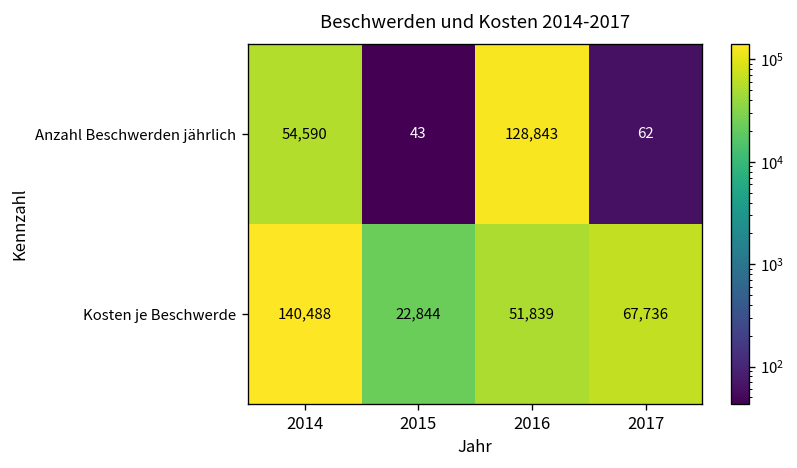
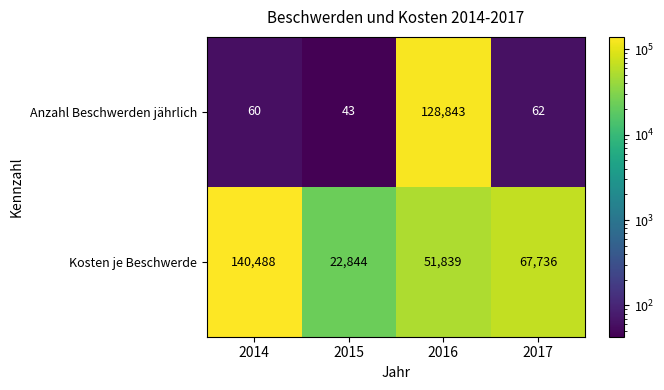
  {
    "Anzahl Beschwerden jährlich": {
-     "2014": "54,590",
+     "2014": "60",
      "2015": "43",
      "2016": "128,843",
      "2017": "62"
    },
    "Kosten je Beschwerde": {
      "2014": "140,488",
      "2015": "22,844",
      "2016": "51,839",
      "2017": "67,736"
    }
  }
